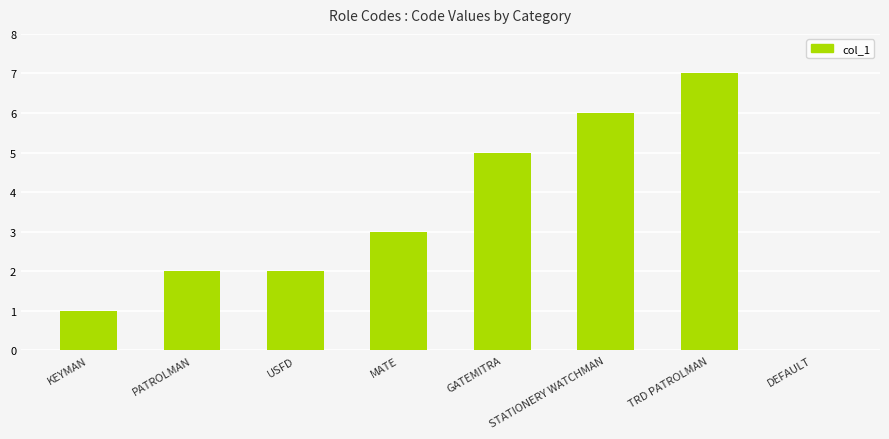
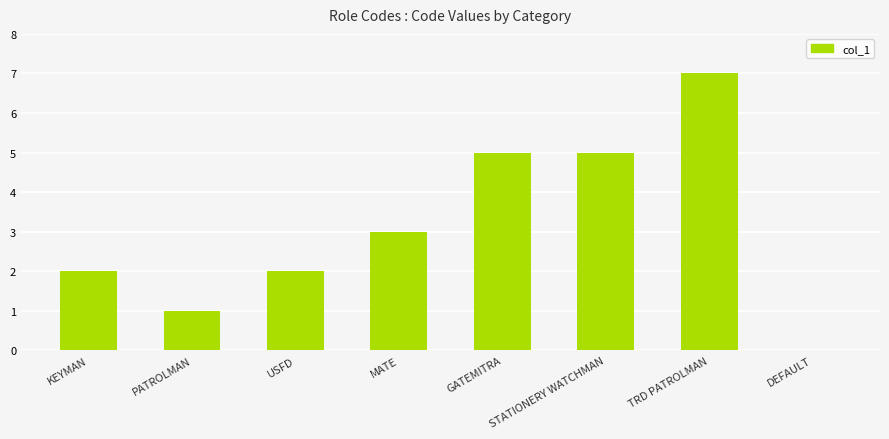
  {
-   "KEYMAN": 1,
-   "PATROLMAN": 2,
+   "KEYMAN": 2,
+   "PATROLMAN": 1,
    "USFD": 2,
    "MATE": 3,
    "GATEMITRA": 5,
-   "STATIONERY WATCHMAN": 6,
+   "STATIONERY WATCHMAN": 5,
    "TRD PATROLMAN": 7,
    "DEFAULT": 0
  }
